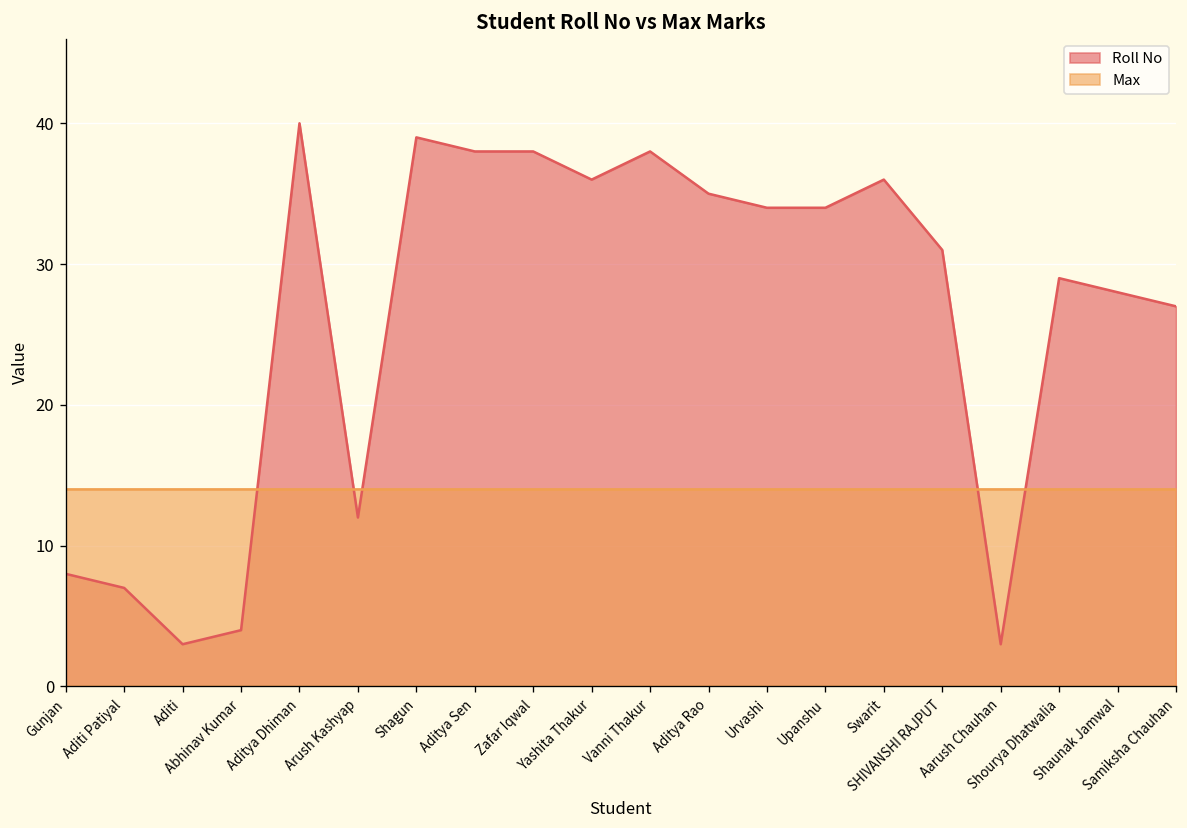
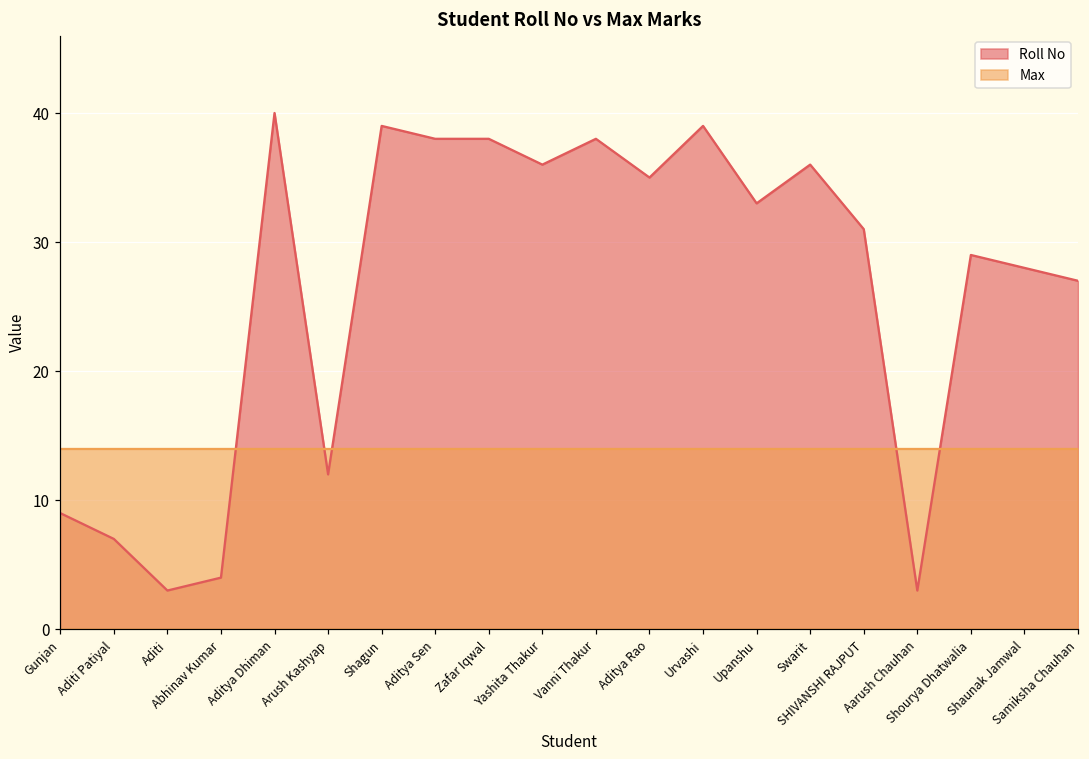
  {
    "Roll No": {
-     "Gunjan": 8,
+     "Gunjan": 9,
      "Aditi Patiyal": 7,
      "Aditi": 3,
      "Abhinav Kumar": 4,
      "Aditya Dhiman": 40,
      "Arush Kashyap": 12,
      "Shagun": 39,
      "Aditya Sen": 38,
      "Zafar Iqwal": 38,
      "Yashita Thakur": 36,
      "Vanni Thakur": 38,
      "Aditya Rao": 35,
-     "Urvashi": 34,
-     "Upanshu": 34,
+     "Urvashi": 39,
+     "Upanshu": 33,
      "Swarit": 36,
      "SHIVANSHI RAJPUT": 31,
      "Aarush Chauhan": 3,
      "Shourya Dhatwalia": 29,
      "Shaunak Jamwal": 28,
      "Samiksha Chauhan": 27
    },
    "Max": {
      "Gunjan": 14,
      "Aditi Patiyal": 14,
      "Aditi": 14,
      "Abhinav Kumar": 14,
      "Aditya Dhiman": 14,
      "Arush Kashyap": 14,
      "Shagun": 14,
      "Aditya Sen": 14,
      "Zafar Iqwal": 14,
      "Yashita Thakur": 14,
      "Vanni Thakur": 14,
      "Aditya Rao": 14,
      "Urvashi": 14,
      "Upanshu": 14,
      "Swarit": 14,
      "SHIVANSHI RAJPUT": 14,
      "Aarush Chauhan": 14,
      "Shourya Dhatwalia": 14,
      "Shaunak Jamwal": 14,
      "Samiksha Chauhan": 14
    }
  }
